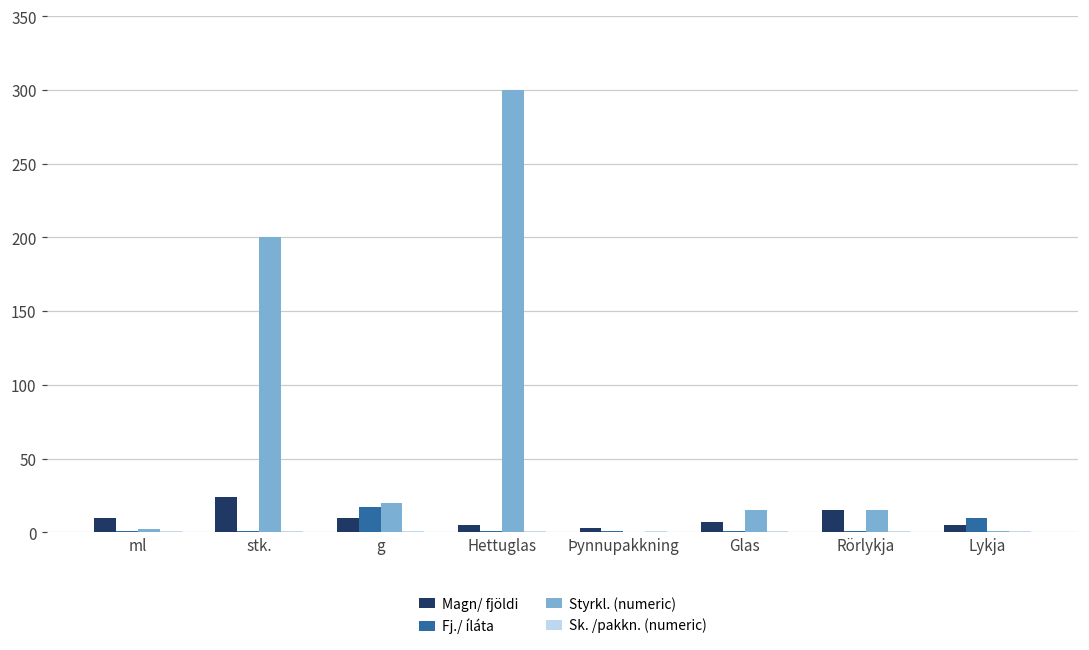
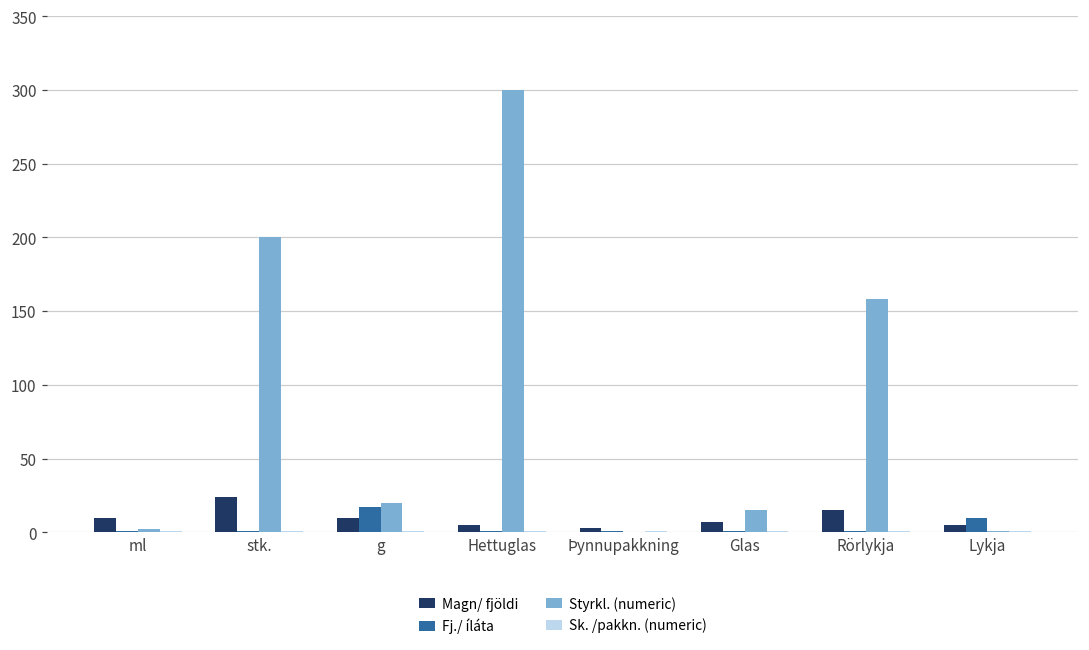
  {
    "Magn/ fjöldi": {
      "ml": 10,
      "stk.": 24,
      "g": 10,
      "Hettuglas": 5,
      "Þynnupakkning": 3,
      "Glas": 7,
      "Rörlykja": 15,
      "Lykja": 5
    },
    "Fj./ íláta": {
      "g": 17,
      "Lykja": 10
    },
    "Styrkl. (numeric)": {
      "ml": 2,
      "stk.": 200,
      "g": 20,
      "Hettuglas": 300,
      "Þynnupakkning": 0,
      "Glas": 15,
-     "Rörlykja": 15
+     "Rörlykja": 158
    }
  }
